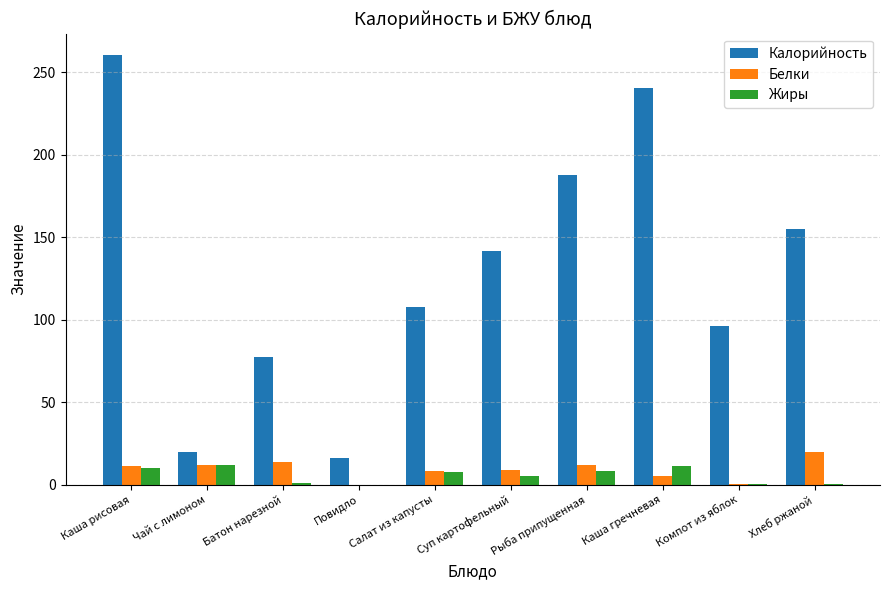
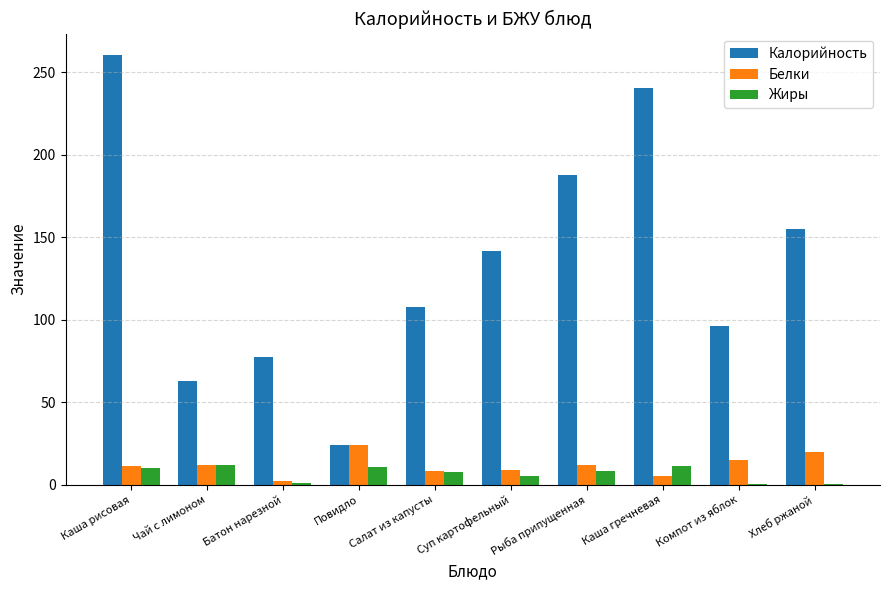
  {
    "Калорийность": {
      "Каша рисовая": 261,
-     "Чай с лимоном": 20,
+     "Чай с лимоном": 63,
      "Батон нарезной": 78,
-     "Повидло": 16,
+     "Повидло": 24,
      "Салат из капусты": 108,
      "Суп картофельный": 141,
      "Рыба припущенная": 188,
      "Каша гречневая": 240,
      "Компот из яблок": 96,
      "Хлеб ржаной": 155
    },
    "Белки": {
      "Каша рисовая": 11,
      "Чай с лимоном": 12,
-     "Батон нарезной": 14,
-     "Повидло": 0,
+     "Батон нарезной": 2,
+     "Повидло": 24,
      "Салат из капусты": 8,
      "Суп картофельный": 9,
      "Рыба припущенная": 12,
      "Каша гречневая": 5,
-     "Компот из яблок": 1,
+     "Компот из яблок": 15,
      "Хлеб ржаной": 20
    },
    "Жиры": {
      "Каша рисовая": 10,
      "Чай с лимоном": 12,
-     "Повидло": 0,
+     "Повидло": 11,
      "Салат из капусты": 8,
      "Суп картофельный": 6,
      "Рыба припущенная": 8,
      "Каша гречневая": 11
    }
  }
